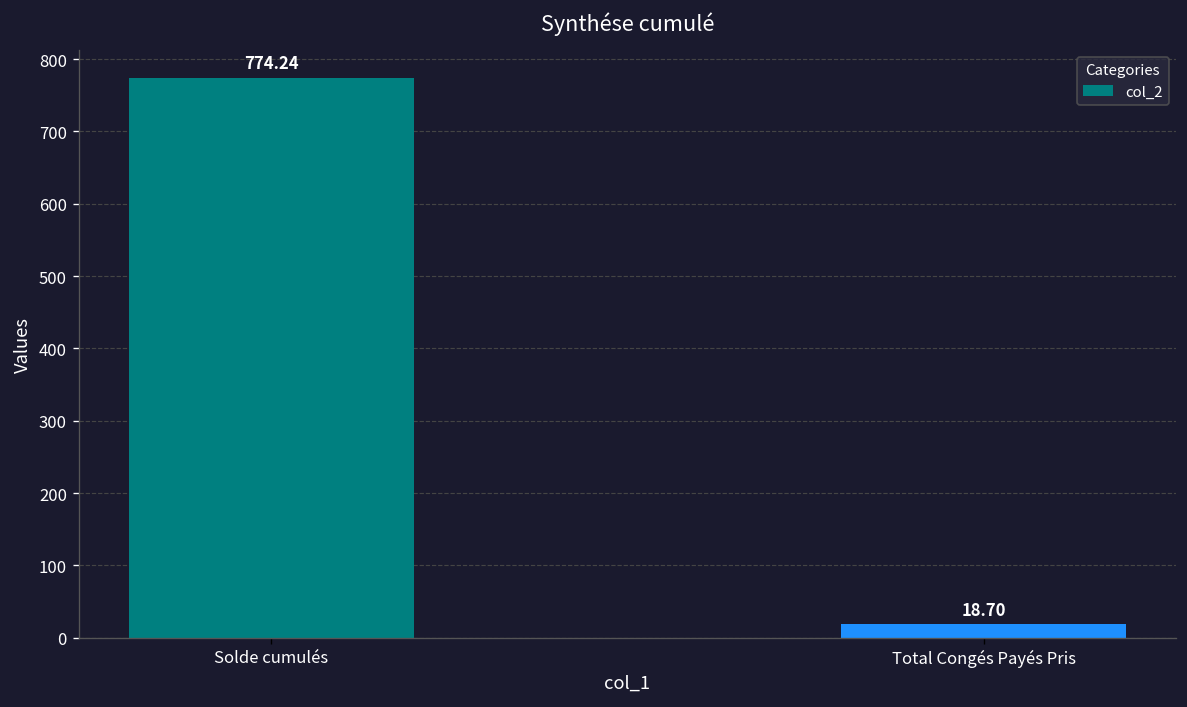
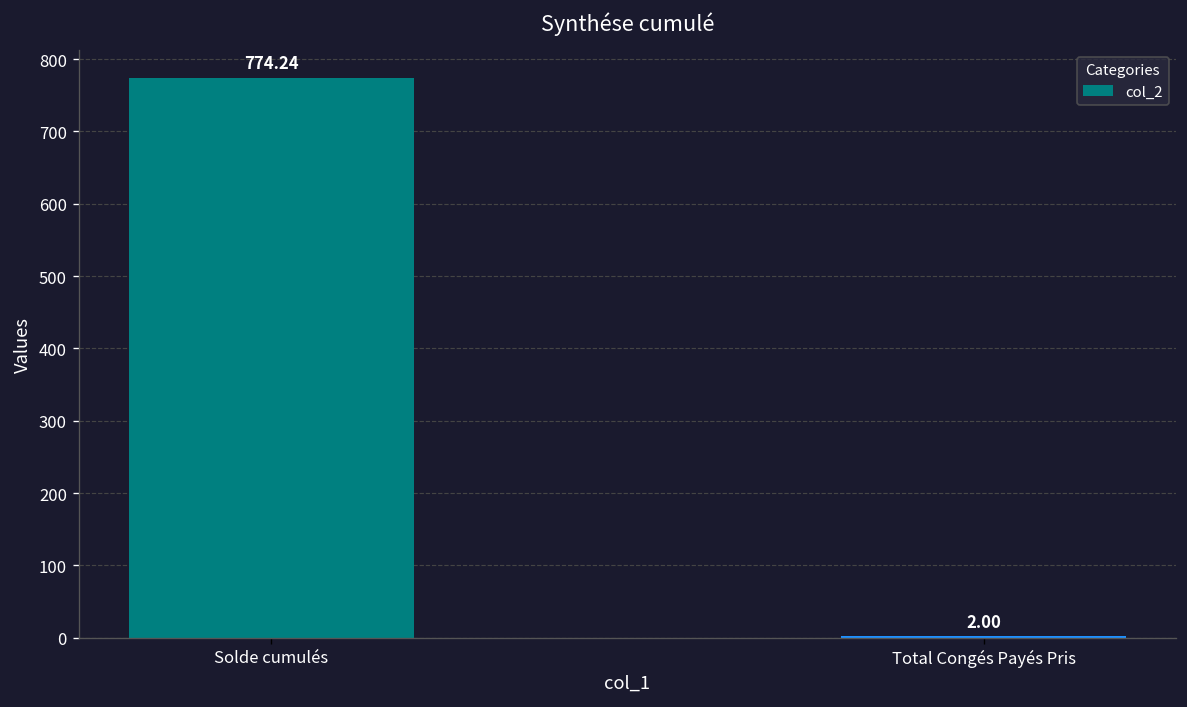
  {
    "Solde cumulés": 774.24,
-   "Total Congés Payés Pris": 18.70
+   "Total Congés Payés Pris": 2.00
  }
